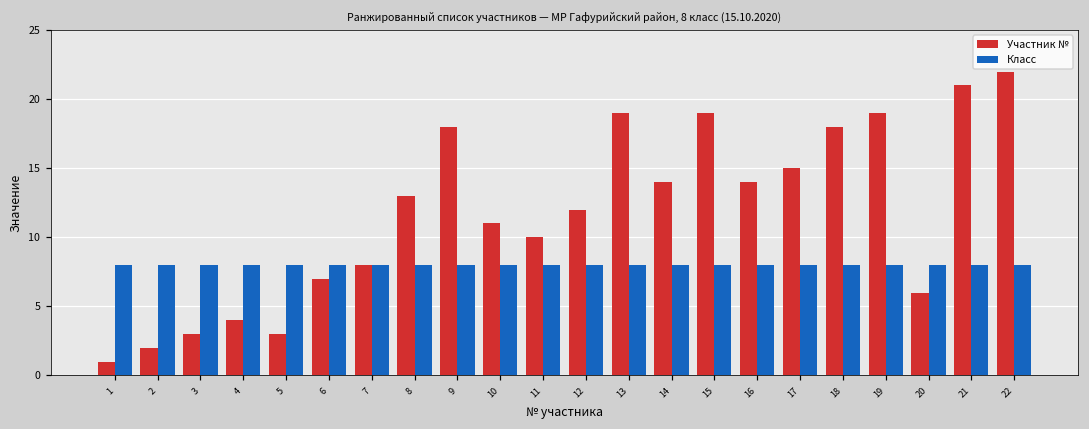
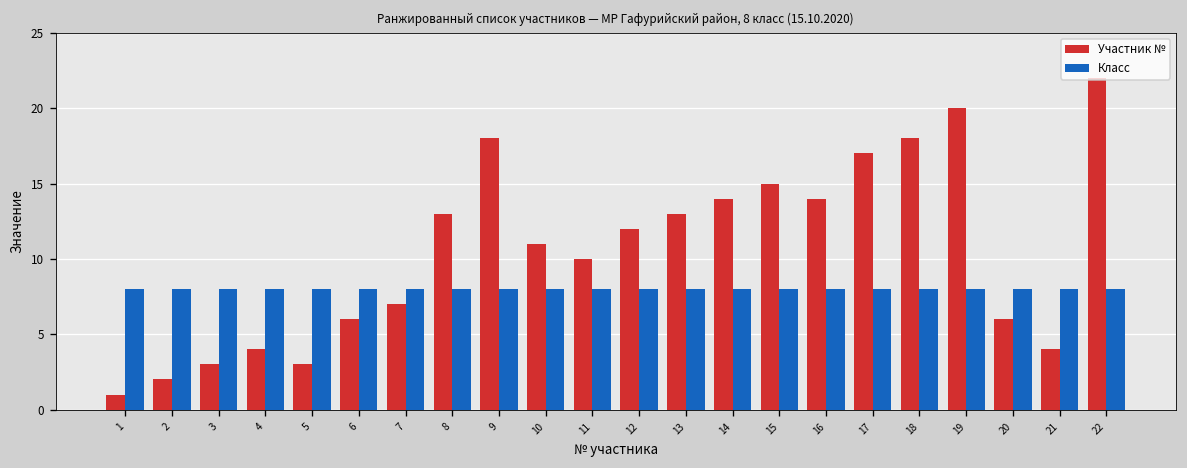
  {
    "Участник №": {
      "1": 1,
      "2": 2,
      "3": 3,
      "4": 4,
      "5": 3,
-     "6": 7,
-     "7": 8,
+     "6": 6,
+     "7": 7,
      "8": 13,
      "9": 18,
      "10": 11,
      "11": 10,
      "12": 12,
-     "13": 19,
+     "13": 13,
      "14": 14,
-     "15": 19,
+     "15": 15,
      "16": 14,
-     "17": 15,
+     "17": 17,
      "18": 18,
-     "19": 19,
+     "19": 20,
      "20": 6,
-     "21": 21,
+     "21": 4,
      "22": 22
    },
    "Класс": {
      "1": 8,
      "2": 8,
      "3": 8,
      "4": 8,
      "5": 8,
      "6": 8,
      "7": 8,
      "8": 8,
      "9": 8,
      "10": 8,
      "11": 8,
      "12": 8,
      "13": 8,
      "14": 8,
      "15": 8,
      "16": 8,
      "17": 8,
      "18": 8,
      "19": 8,
      "20": 8,
      "21": 8,
      "22": 8
    }
  }
